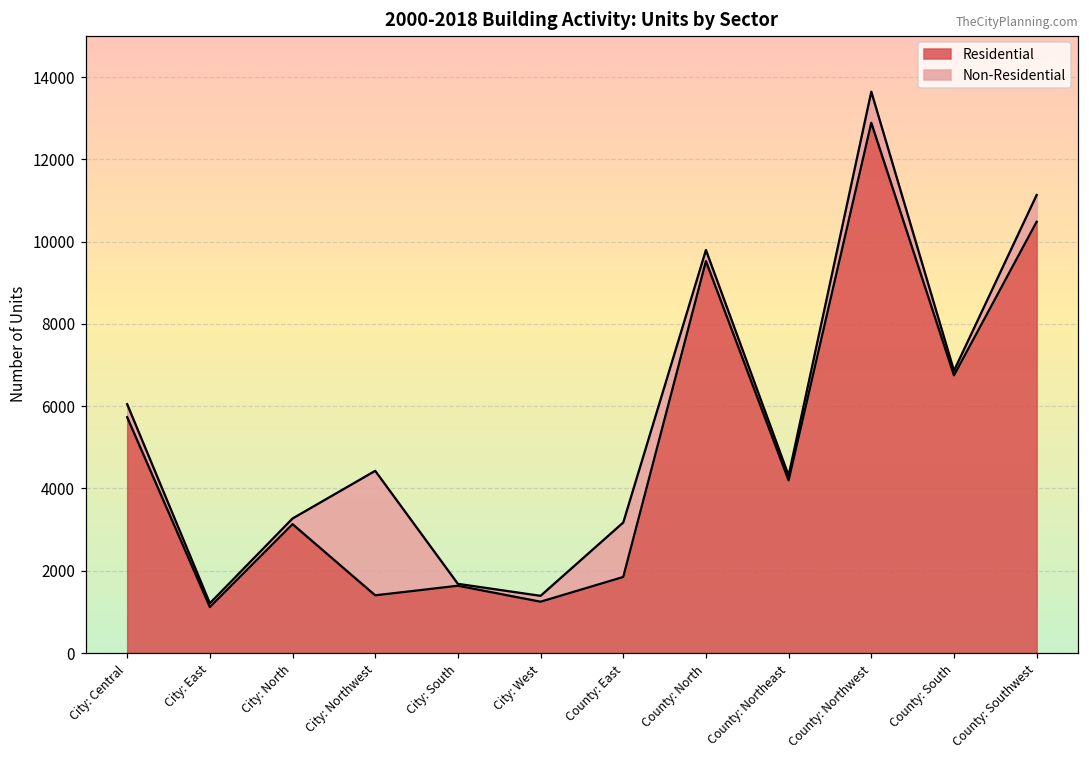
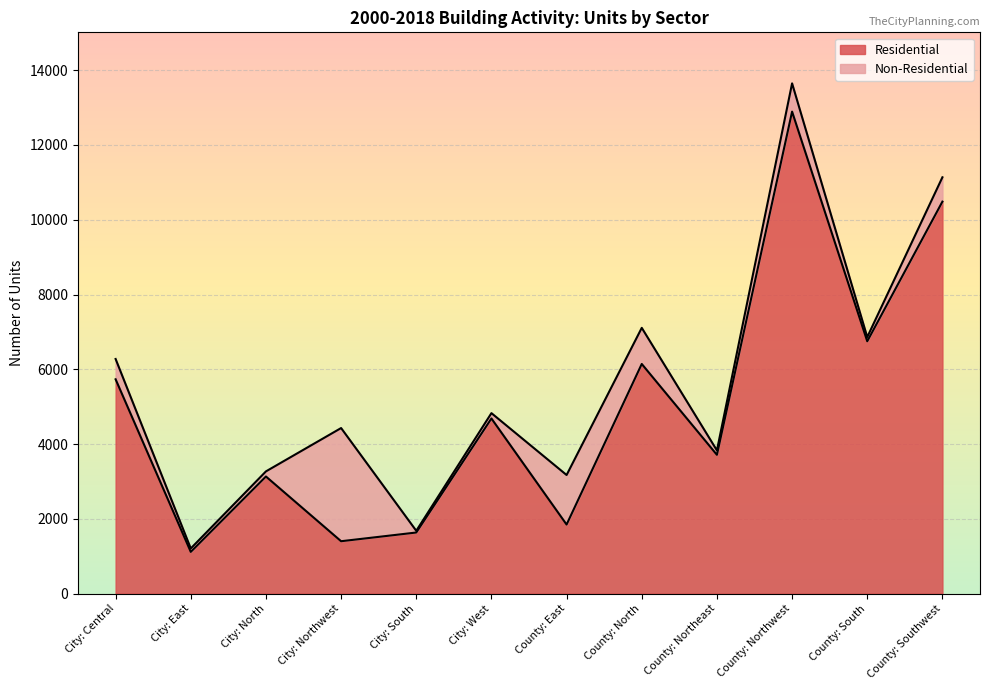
  {
    "Residential": {
      "City: Central": 5700,
      "City: East": 1100,
      "City: North": 3100,
      "City: Northwest": 1400,
-     "City: West": 1200,
+     "City: West": 4700,
      "County: East": 1800,
-     "County: North": 9500,
-     "County: Northeast": 4200,
+     "County: North": 6100,
+     "County: Northeast": 3700,
      "County: Northwest": 12900,
      "County: South": 6800,
      "County: Southwest": 10500
    },
    "Non-Residential": {
-     "City: Central": 300,
+     "City: Central": 500,
      "City: East": 100,
      "City: North": 100,
      "City: Northwest": 3000,
      "City: West": 100,
      "County: East": 1300,
-     "County: North": 300,
+     "County: North": 1000,
      "County: Northeast": 100,
      "County: Northwest": 800,
      "County: South": 100,
      "County: Southwest": 700
    }
  }
